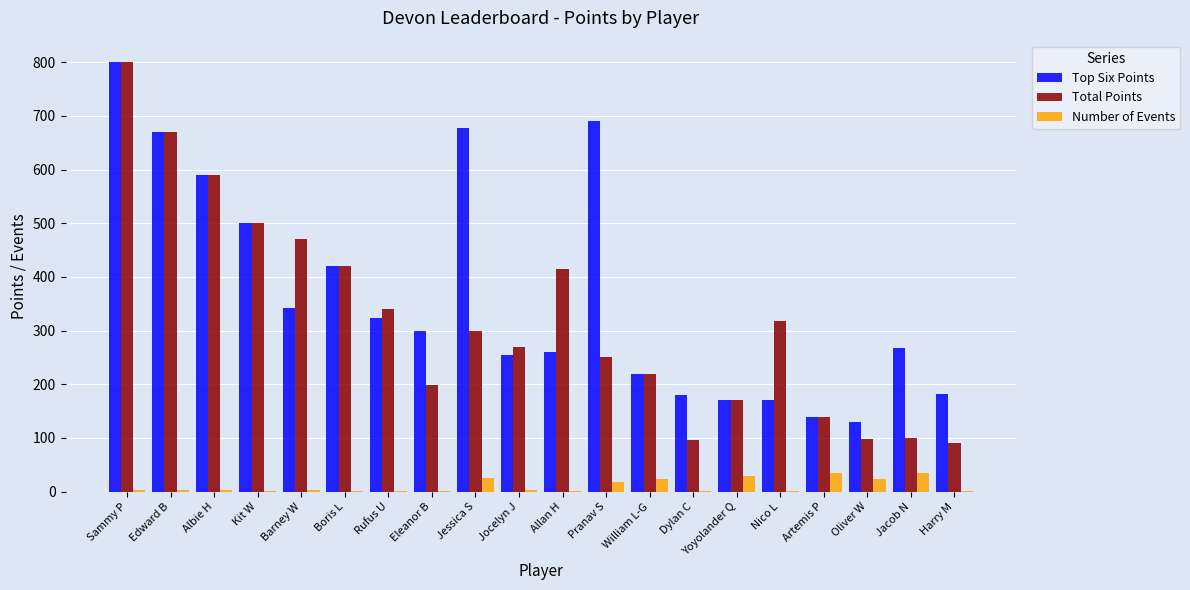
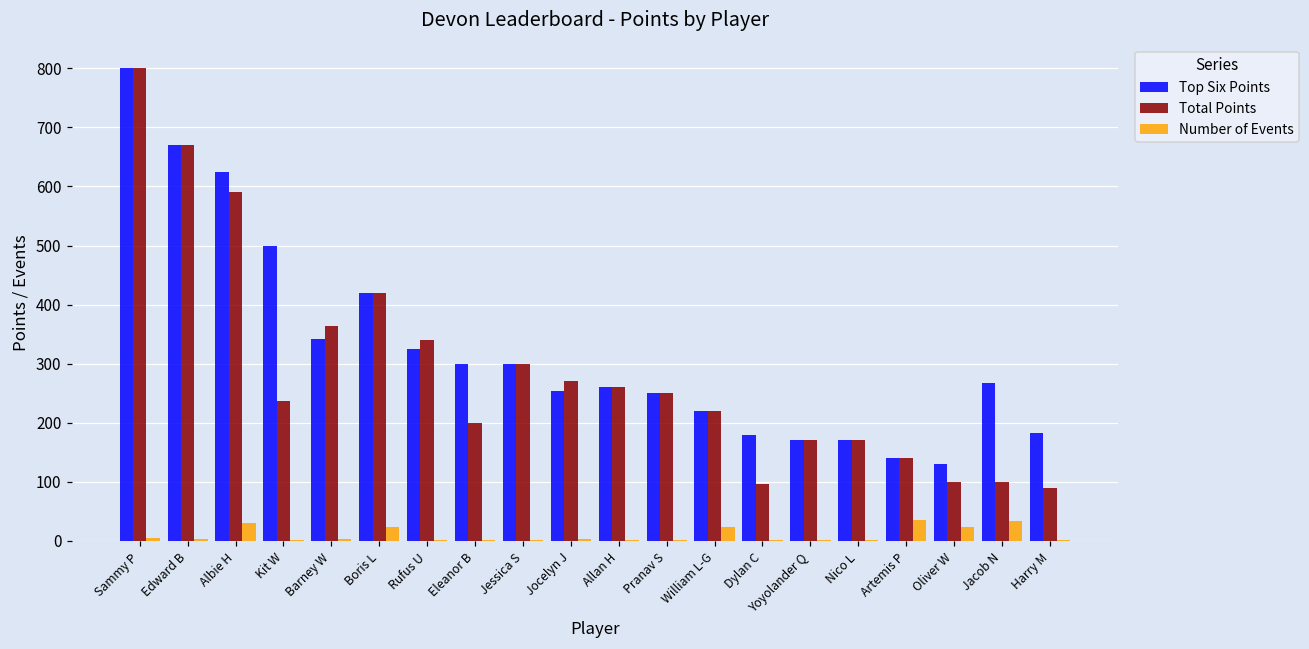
  {
    "Top Six Points": {
      "Sammy P": 800,
      "Edward B": 670,
-     "Albie H": 590,
+     "Albie H": 620,
      "Kit W": 500,
      "Barney W": 340,
      "Boris L": 420,
      "Rufus U": 320,
      "Eleanor B": 300,
-     "Jessica S": 680,
+     "Jessica S": 300,
      "Jocelyn J": 250,
      "Allan H": 260,
-     "Pranav S": 690,
+     "Pranav S": 250,
      "William L-G": 220,
      "Dylan C": 180,
      "Yoyolander Q": 170,
      "Nico L": 170,
      "Artemis P": 140,
      "Oliver W": 130,
      "Jacob N": 270,
      "Harry M": 180
    },
    "Total Points": {
      "Sammy P": 800,
      "Edward B": 670,
      "Albie H": 590,
-     "Kit W": 500,
-     "Barney W": 470,
+     "Kit W": 240,
+     "Barney W": 360,
      "Boris L": 420,
      "Rufus U": 340,
      "Eleanor B": 200,
      "Jessica S": 300,
      "Jocelyn J": 270,
-     "Allan H": 420,
+     "Allan H": 260,
      "Pranav S": 250,
      "William L-G": 220,
      "Dylan C": 100,
      "Yoyolander Q": 170,
-     "Nico L": 320,
+     "Nico L": 170,
      "Artemis P": 140,
      "Oliver W": 100,
      "Jacob N": 100,
      "Harry M": 90
    },
    "Number of Events": {
-     "Albie H": 0,
-     "Boris L": 0,
-     "Jessica S": 30,
-     "Pranav S": 20,
+     "Albie H": 30,
+     "Boris L": 20,
+     "Jessica S": 0,
+     "Pranav S": 0,
      "William L-G": 20,
-     "Yoyolander Q": 30,
+     "Yoyolander Q": 0,
      "Artemis P": 40,
      "Oliver W": 20,
      "Jacob N": 30
    }
  }
